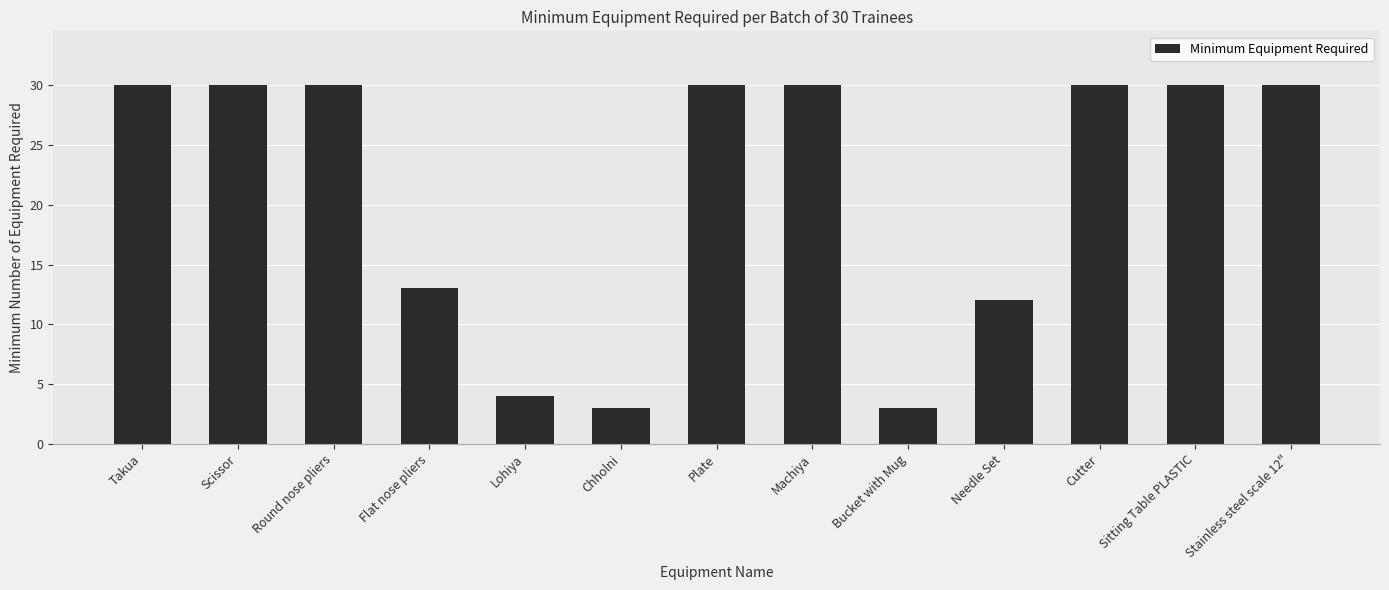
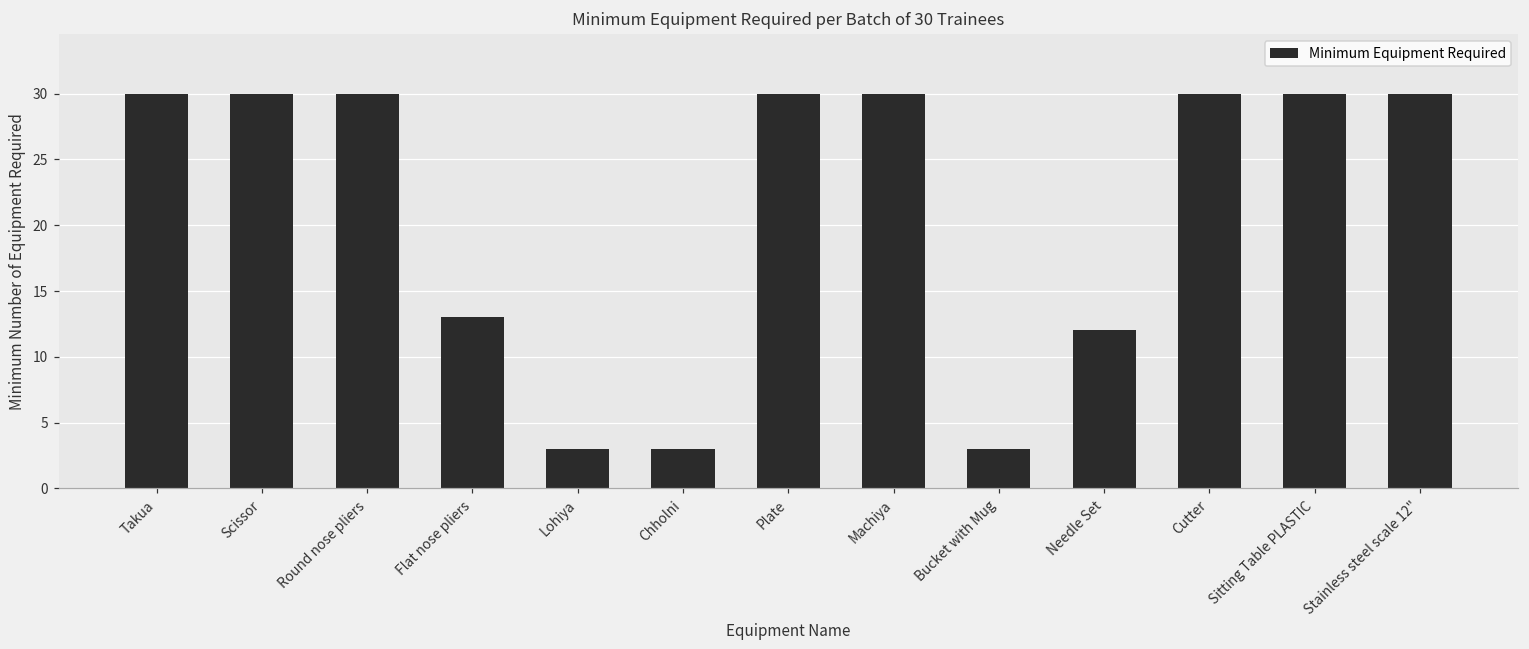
  {
    "Takua": 30,
    "Scissor": 30,
    "Round nose pliers": 30,
    "Flat nose pliers": 13,
-   "Lohiya": 4,
+   "Lohiya": 3,
    "Chholni": 3,
    "Plate": 30,
    "Machiya": 30,
    "Bucket with Mug": 3,
    "Needle Set": 12,
    "Cutter": 30,
    "Sitting Table PLASTIC": 30,
    "Stainless steel scale 12\"": 30
  }
